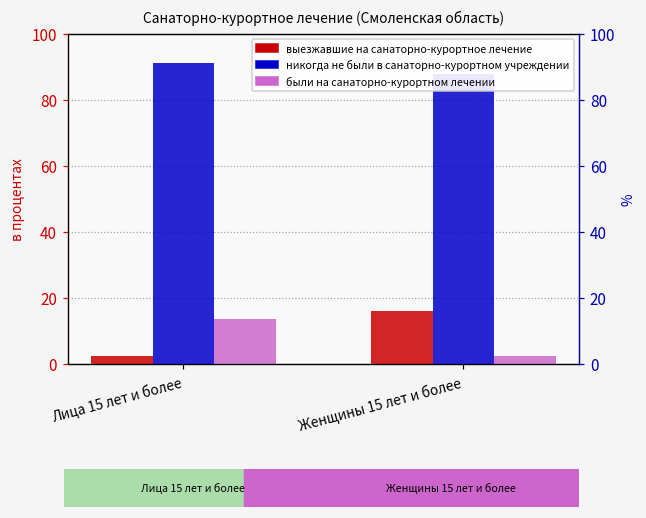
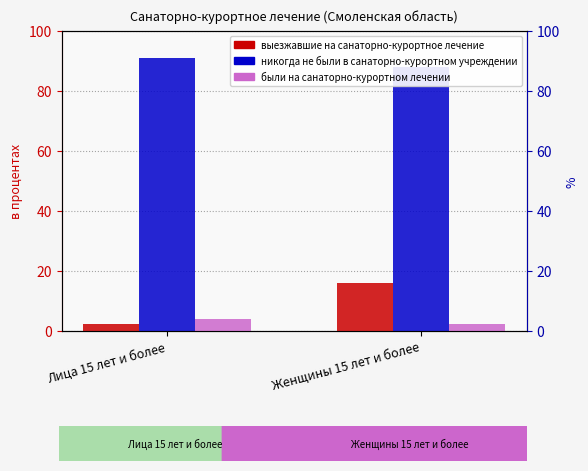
  {
    "выезжавшие на санаторно-курортное лечение": {
      "Лица 15 лет и более": 2,
      "Женщины 15 лет и более": 16
    },
    "никогда не были в санаторно-курортном учреждении": {
      "Лица 15 лет и более": 91
    },
    "были на санаторно-курортном лечении": {
-     "Лица 15 лет и более": 14,
+     "Лица 15 лет и более": 4,
      "Женщины 15 лет и более": 2
    }
  }
